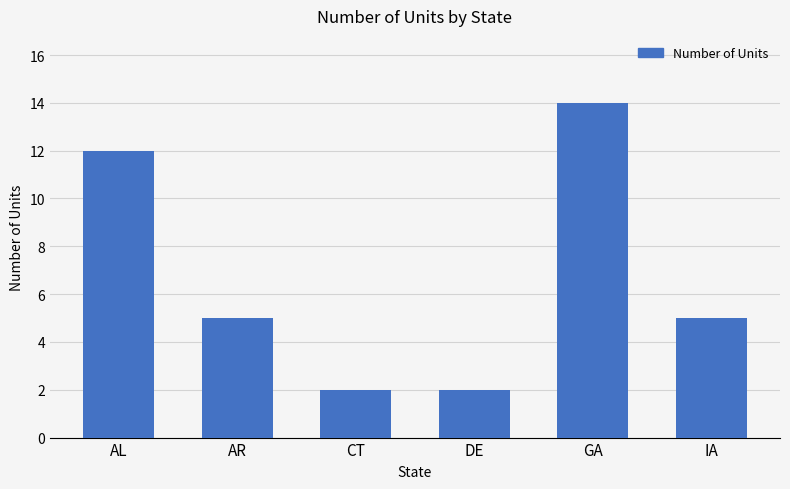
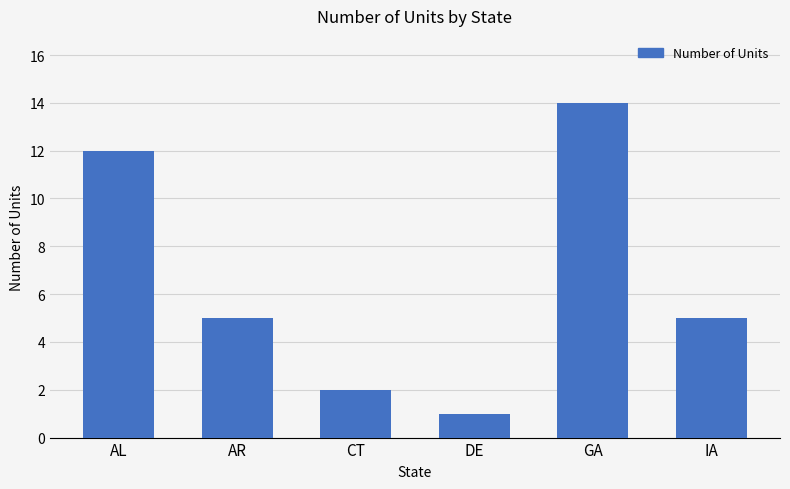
  {
    "AL": 12,
    "AR": 5,
    "CT": 2,
-   "DE": 2,
+   "DE": 1,
    "GA": 14,
    "IA": 5
  }
